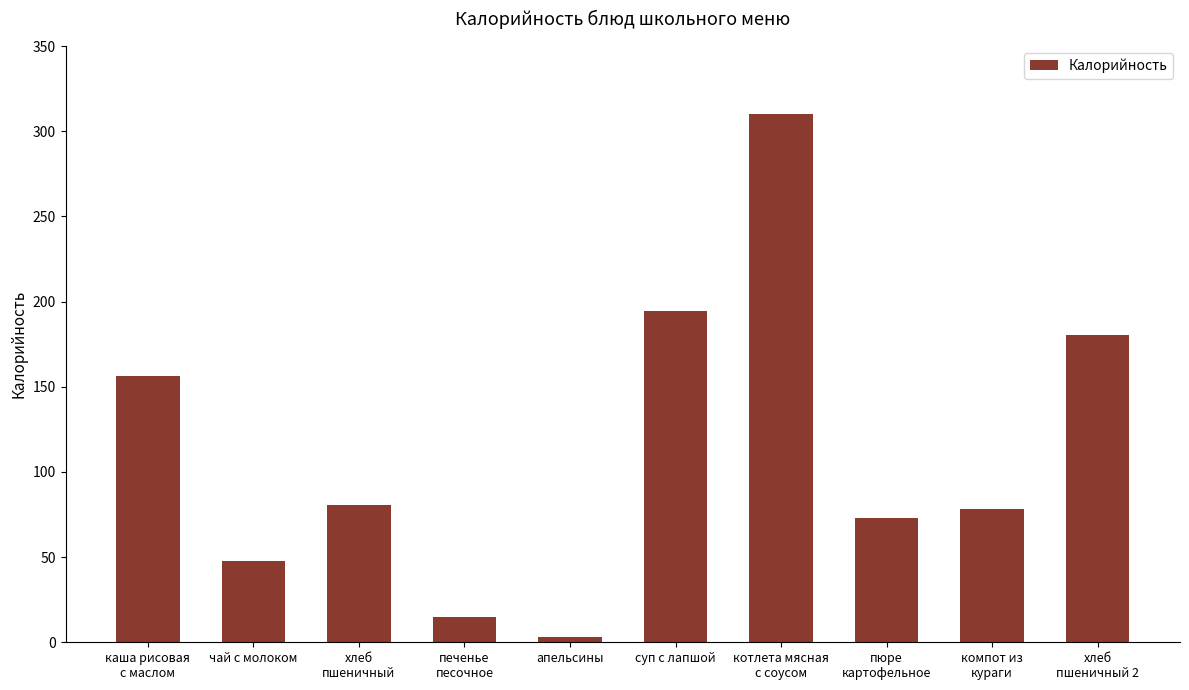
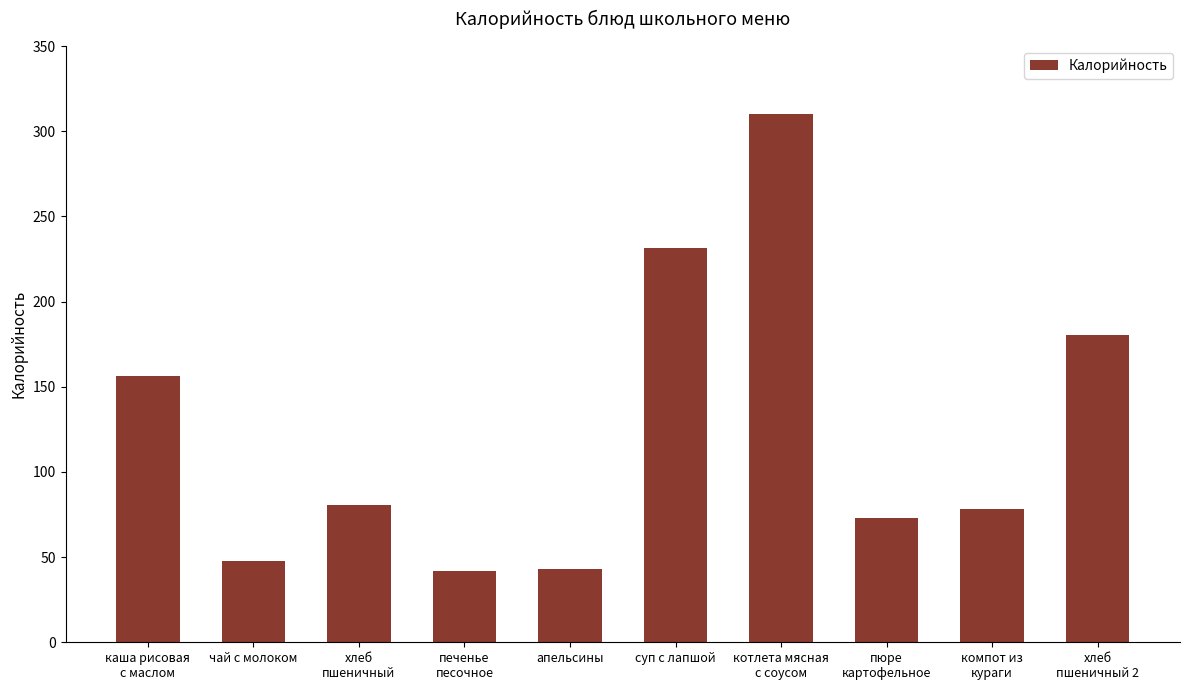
  {
    "каша рисовая с маслом": 156,
    "чай с молоком": 48,
    "хлеб пшеничный": 81,
-   "печенье песочное": 15,
-   "апельсины": 3,
-   "суп с лапшой": 195,
+   "печенье песочное": 42,
+   "апельсины": 43,
+   "суп с лапшой": 232,
    "котлета мясная с соусом": 310,
    "пюре картофельное": 73,
    "компот из кураги": 78,
    "хлеб пшеничный 2": 180
  }
